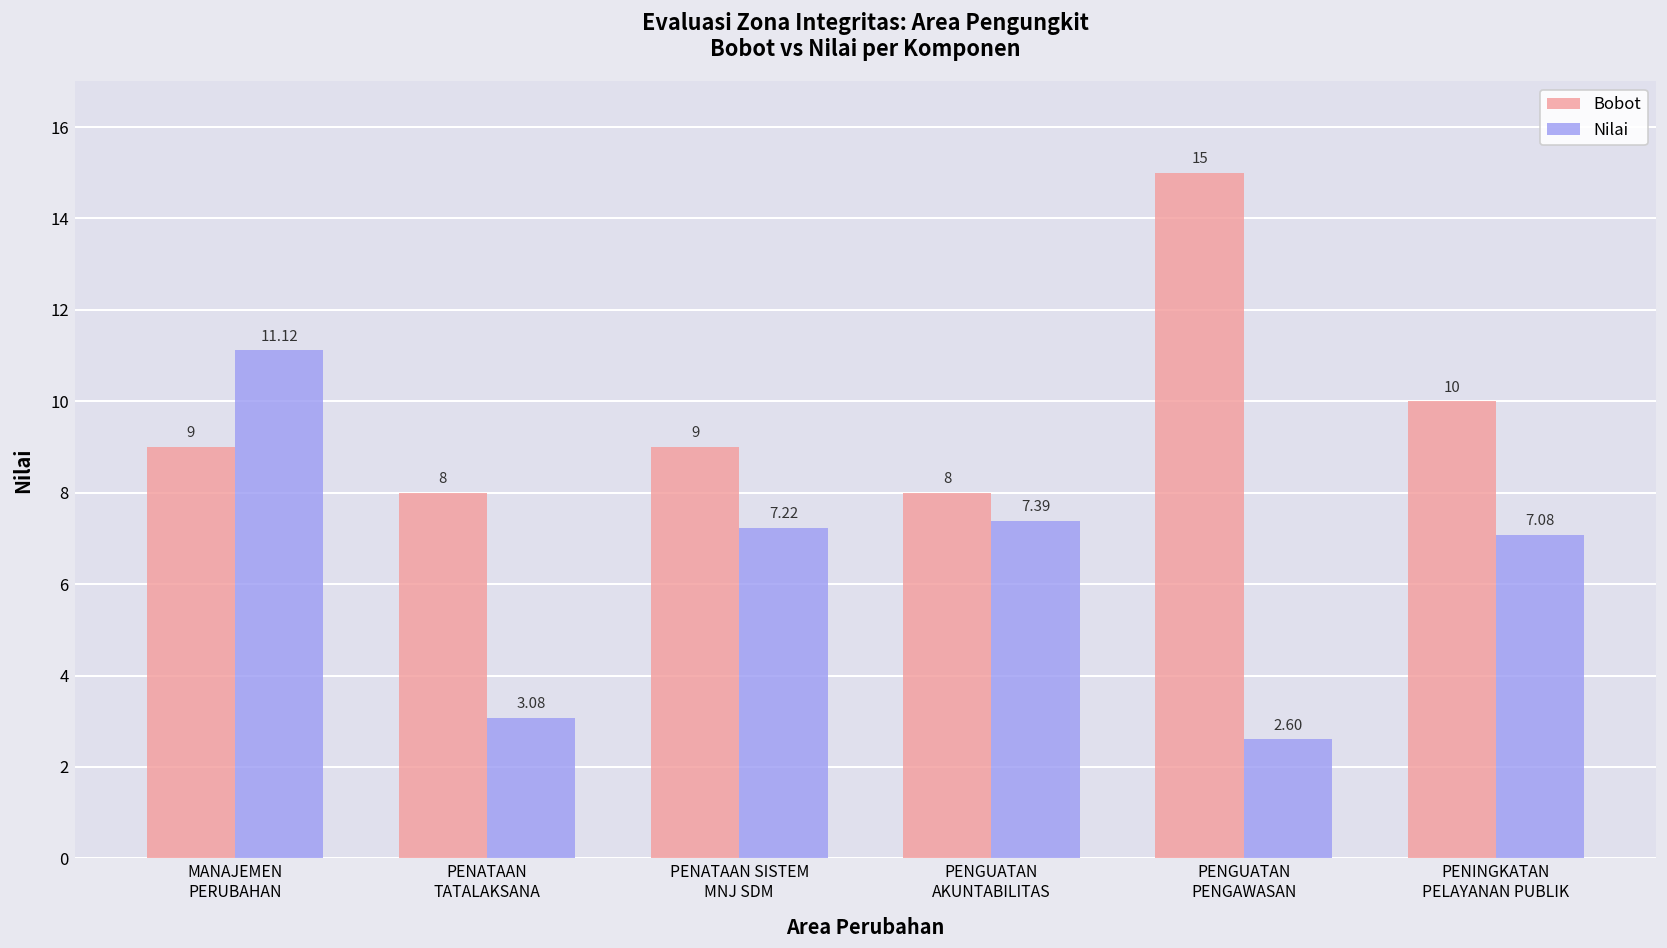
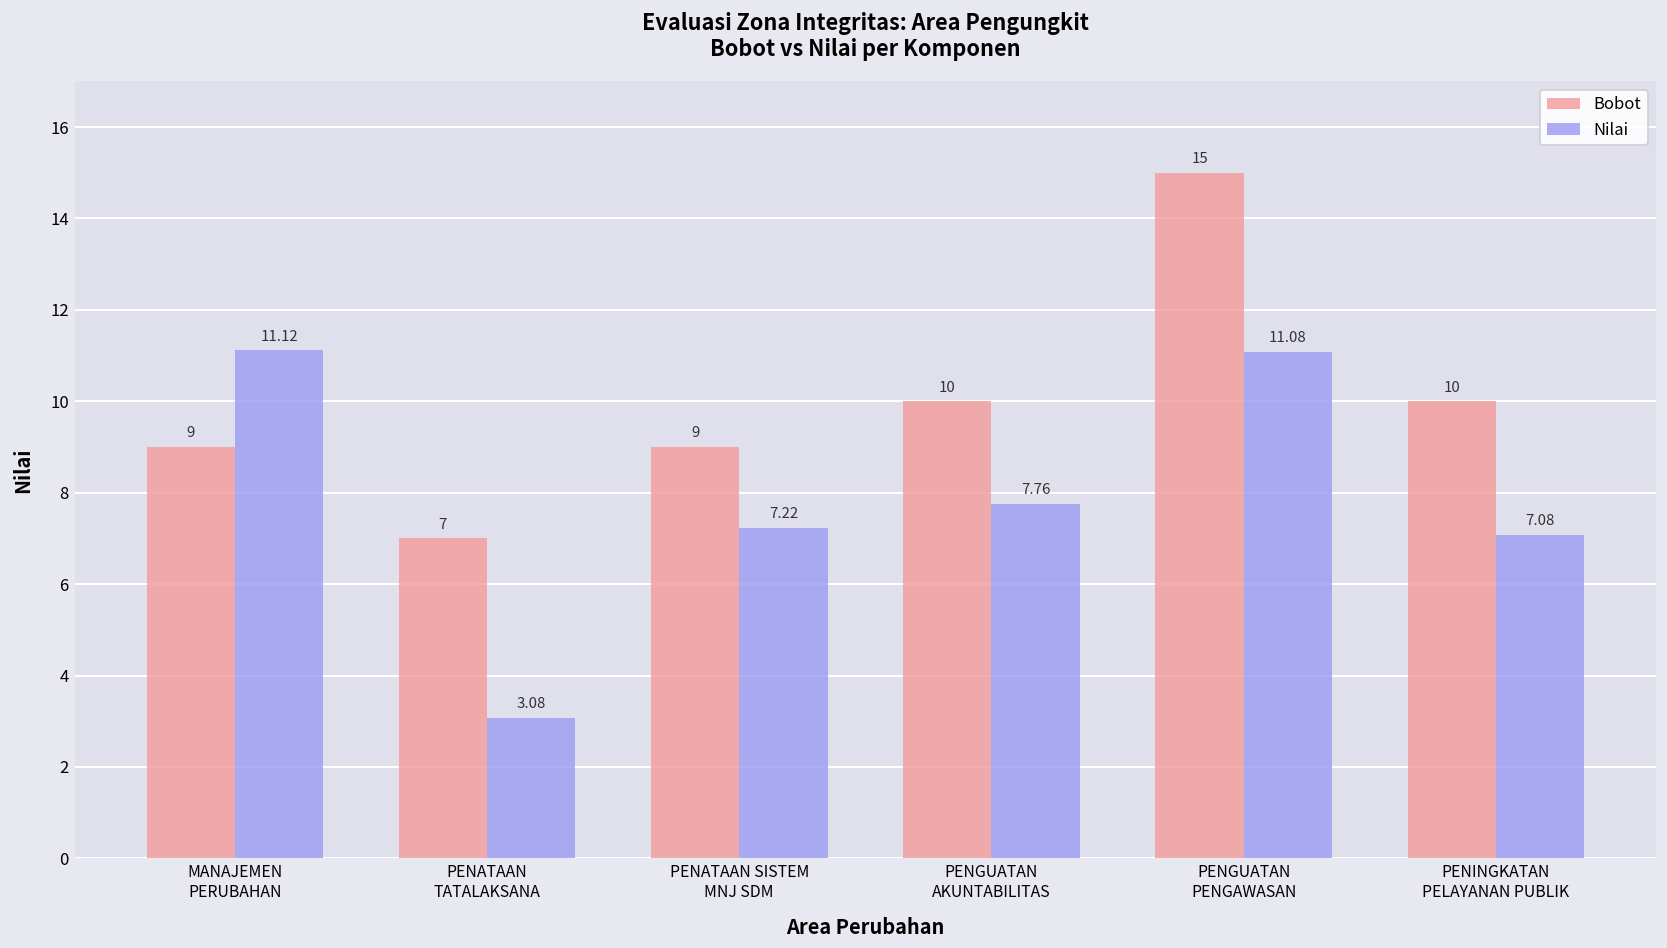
  {
    "Bobot": {
      "MANAJEMEN PERUBAHAN": 9,
-     "PENATAAN TATALAKSANA": 8,
+     "PENATAAN TATALAKSANA": 7,
      "PENATAAN SISTEM MNJ SDM": 9,
-     "PENGUATAN AKUNTABILITAS": 8,
+     "PENGUATAN AKUNTABILITAS": 10,
      "PENGUATAN PENGAWASAN": 15,
      "PENINGKATAN PELAYANAN PUBLIK": 10
    },
    "Nilai": {
      "MANAJEMEN PERUBAHAN": 11.12,
      "PENATAAN TATALAKSANA": 3.08,
      "PENATAAN SISTEM MNJ SDM": 7.22,
-     "PENGUATAN AKUNTABILITAS": 7.39,
-     "PENGUATAN PENGAWASAN": 2.60,
+     "PENGUATAN AKUNTABILITAS": 7.76,
+     "PENGUATAN PENGAWASAN": 11.08,
      "PENINGKATAN PELAYANAN PUBLIK": 7.08
    }
  }
